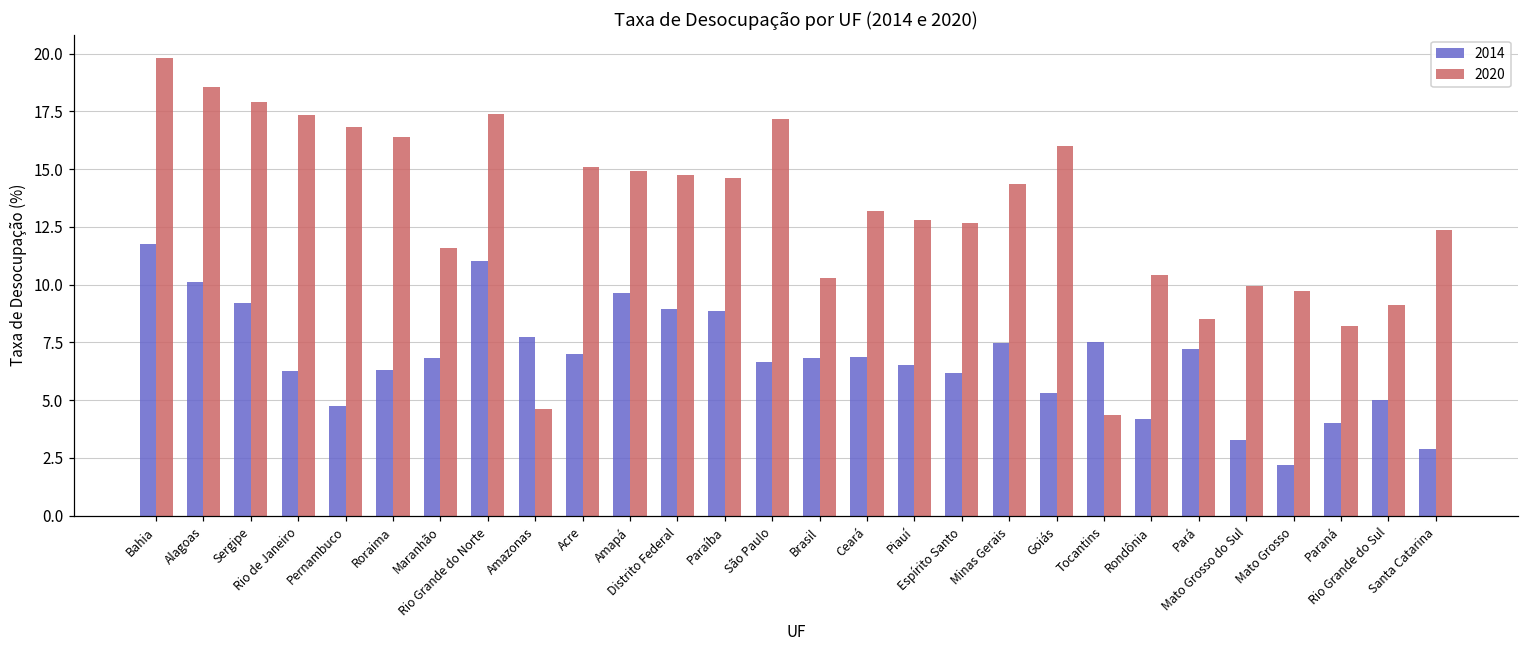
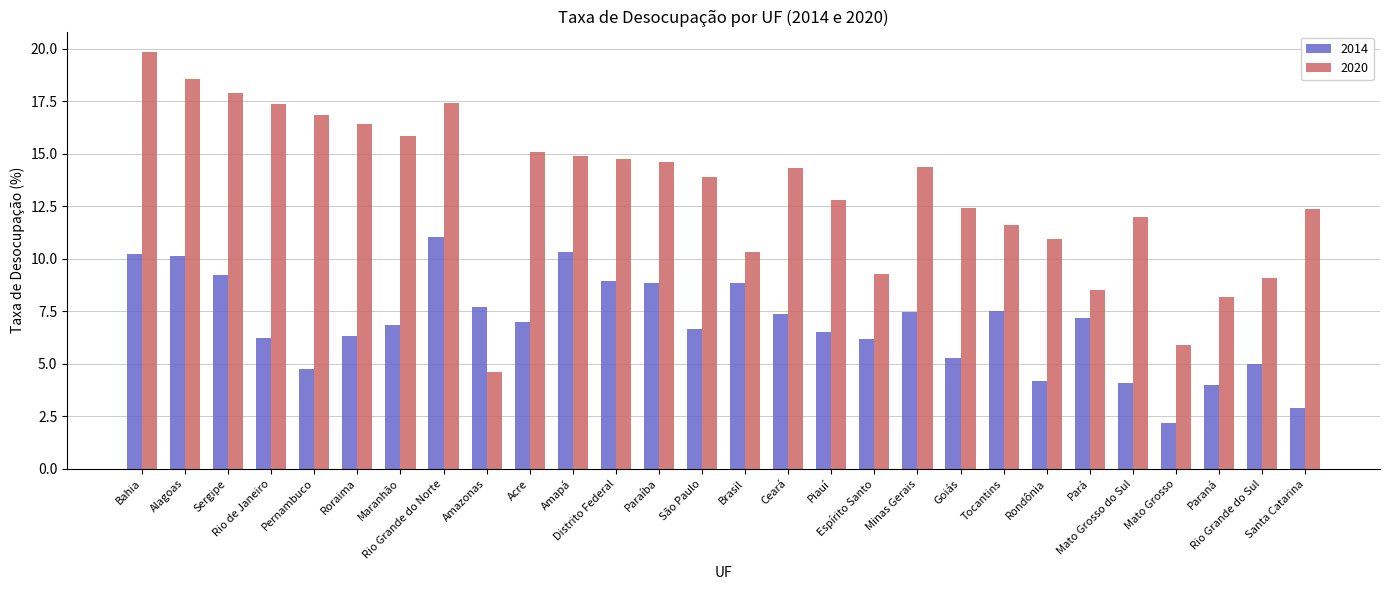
  {
    "2014": {
-     "Bahia": 11.7,
+     "Bahia": 10.3,
      "Alagoas": 10.1,
      "Sergipe": 9.2,
      "Rio de Janeiro": 6.3,
      "Pernambuco": 4.7,
      "Roraima": 6.3,
      "Maranhão": 6.8,
      "Rio Grande do Norte": 11.0,
      "Amazonas": 7.7,
      "Acre": 7.0,
-     "Amapá": 9.6,
+     "Amapá": 10.3,
      "Distrito Federal": 9.0,
      "Paraíba": 8.9,
      "São Paulo": 6.7,
-     "Brasil": 6.8,
-     "Ceará": 6.9,
+     "Brasil": 8.8,
+     "Ceará": 7.4,
      "Piauí": 6.5,
      "Espírito Santo": 6.2,
      "Minas Gerais": 7.5,
      "Goiás": 5.3,
      "Tocantins": 7.5,
      "Rondônia": 4.2,
      "Pará": 7.2,
-     "Mato Grosso do Sul": 3.3,
+     "Mato Grosso do Sul": 4.1,
      "Mato Grosso": 2.2,
      "Paraná": 4.0,
      "Rio Grande do Sul": 5.0,
      "Santa Catarina": 2.9
    },
    "2020": {
      "Bahia": 19.8,
      "Alagoas": 18.6,
      "Sergipe": 17.9,
      "Rio de Janeiro": 17.4,
      "Pernambuco": 16.8,
      "Roraima": 16.4,
-     "Maranhão": 11.6,
+     "Maranhão": 15.9,
      "Rio Grande do Norte": 17.4,
      "Amazonas": 4.6,
      "Acre": 15.1,
      "Amapá": 14.9,
      "Distrito Federal": 14.8,
      "Paraíba": 14.6,
-     "São Paulo": 17.1,
+     "São Paulo": 13.9,
      "Brasil": 10.3,
-     "Ceará": 13.2,
+     "Ceará": 14.3,
      "Piauí": 12.8,
-     "Espírito Santo": 12.7,
+     "Espírito Santo": 9.3,
      "Minas Gerais": 14.4,
-     "Goiás": 16.0,
-     "Tocantins": 4.4,
-     "Rondônia": 10.4,
+     "Goiás": 12.4,
+     "Tocantins": 11.6,
+     "Rondônia": 10.9,
      "Pará": 8.5,
-     "Mato Grosso do Sul": 10.0,
-     "Mato Grosso": 9.7,
+     "Mato Grosso do Sul": 12.0,
+     "Mato Grosso": 5.9,
      "Paraná": 8.2,
      "Rio Grande do Sul": 9.1,
      "Santa Catarina": 12.4
    }
  }
